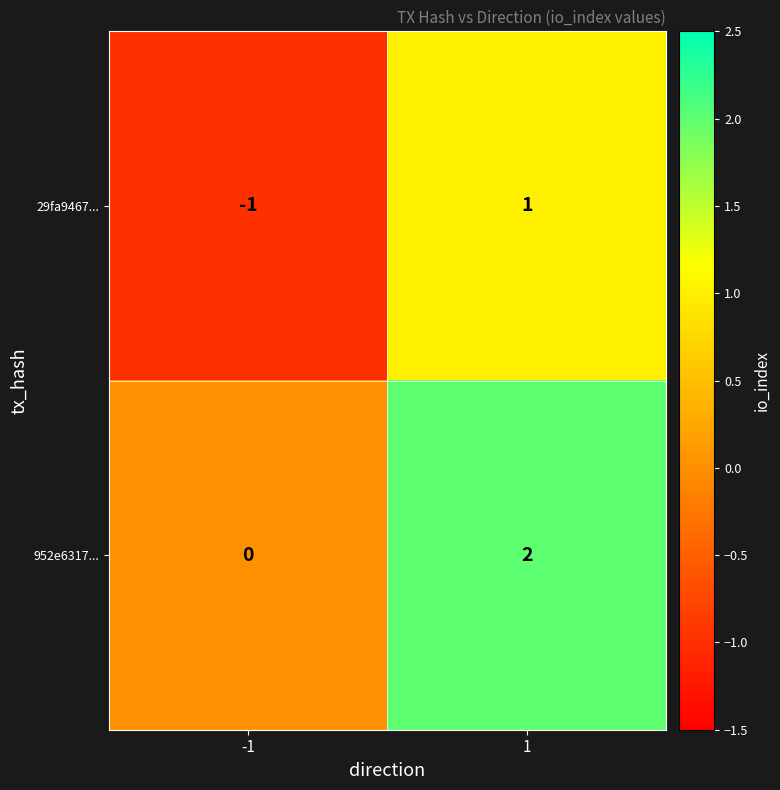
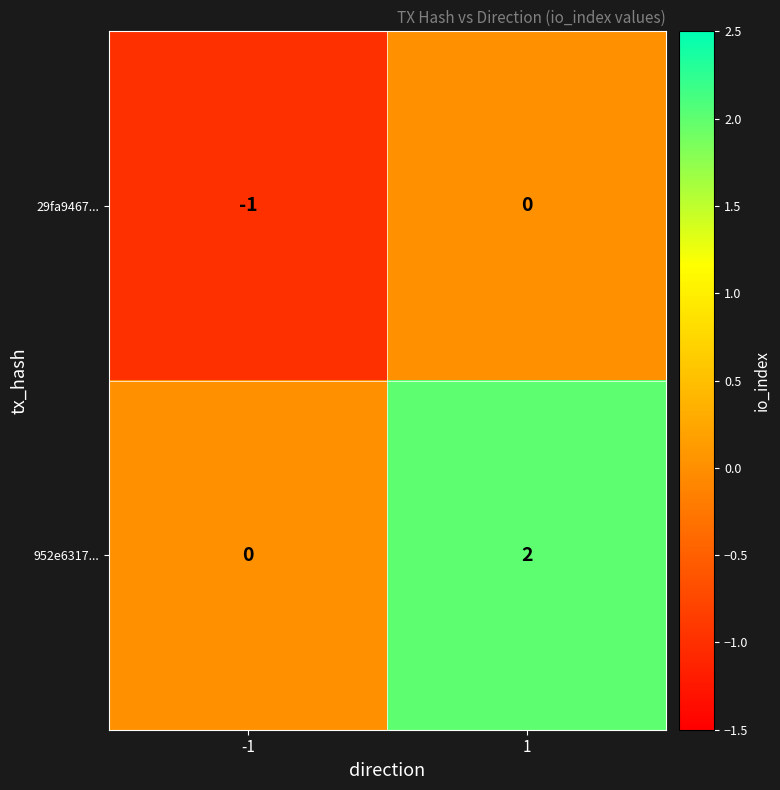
  {
    "29fa9467...": {
      "-1": -1,
-     "1": 1
+     "1": 0
    },
    "952e6317...": {
      "-1": 0,
      "1": 2
    }
  }
